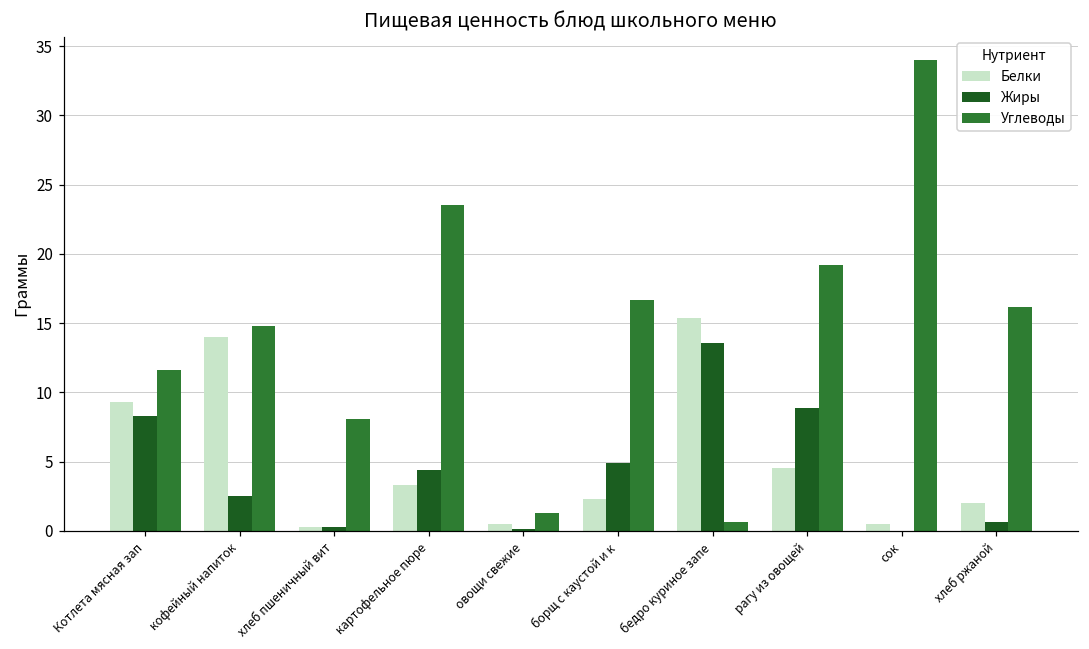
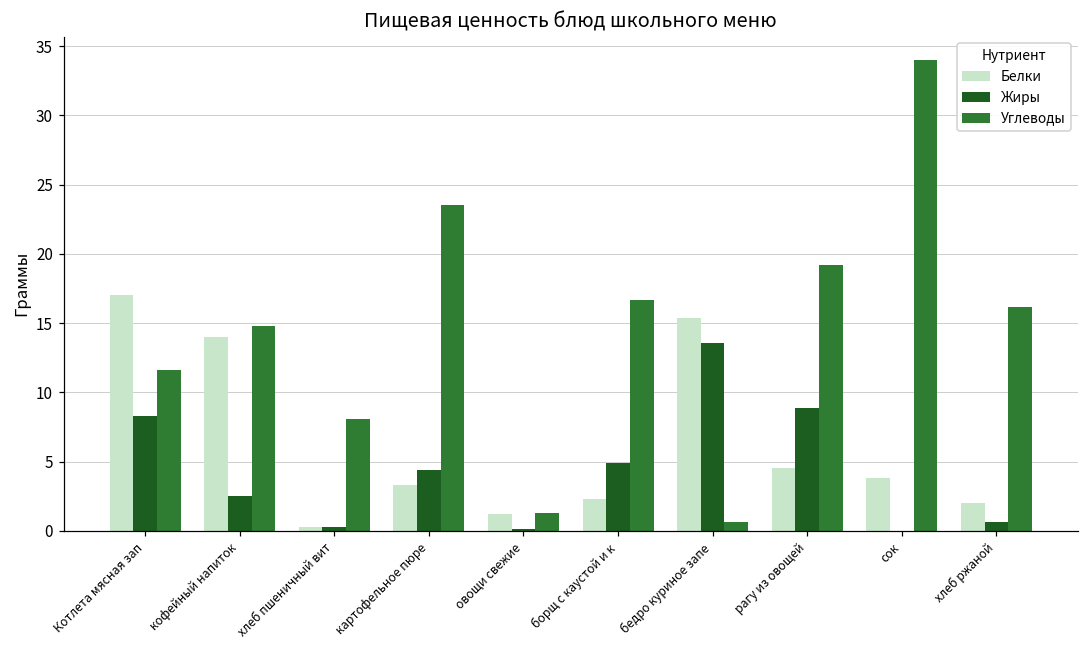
  {
    "Белки": {
-     "Котлета мясная зап": 9.3,
+     "Котлета мясная зап": 17.0,
      "кофейный напиток": 14.0,
      "хлеб пшеничный вит": 0.3,
      "картофельное пюре": 3.3,
-     "овощи свежие": 0.5,
+     "овощи свежие": 1.2,
      "борщ с каустой и к": 2.3,
      "бедро куриное запе": 15.4,
      "рагу из овощей": 4.5,
-     "сок": 0.5,
+     "сок": 3.8,
      "хлеб ржаной": 2.0
    }
  }
